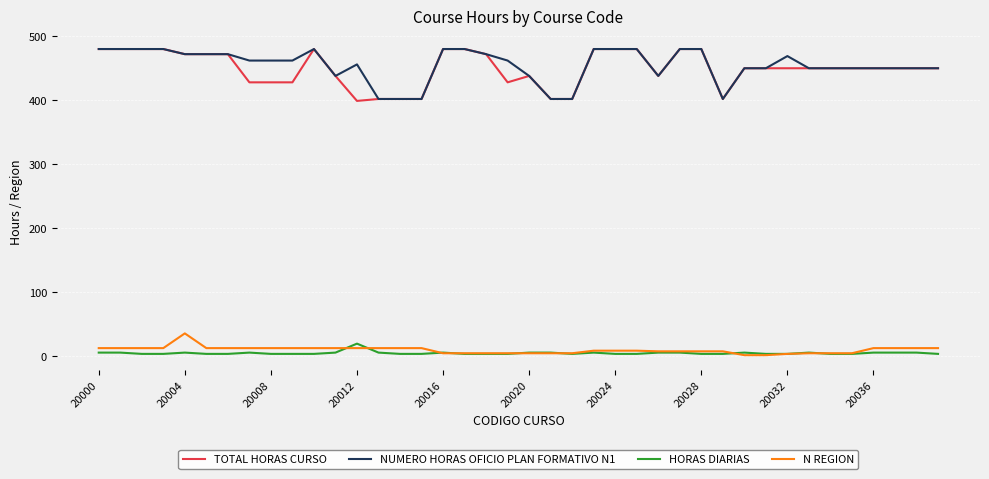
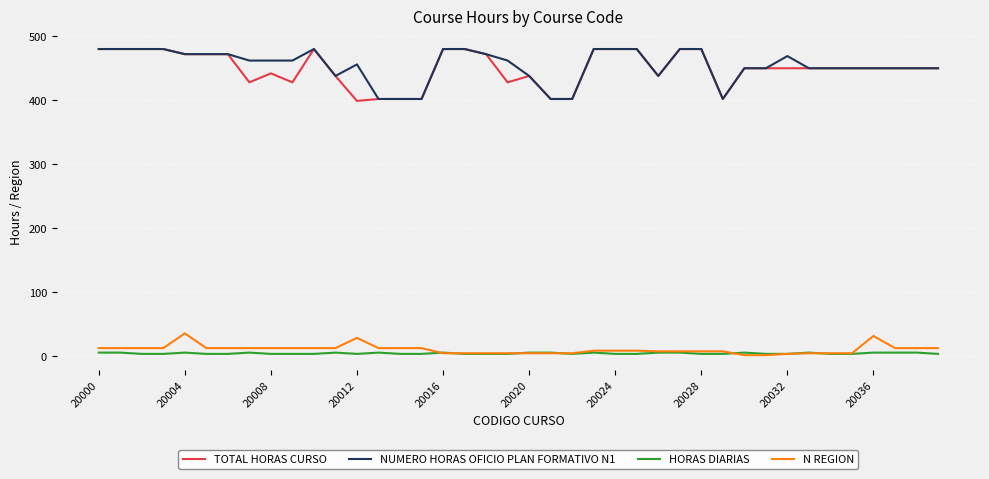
  {
    "TOTAL HORAS CURSO": {
-     "20008": 430,
+     "20008": 440,
      "20012": 400,
      "20032": 450
    },
    "NUMERO HORAS OFICIO PLAN FORMATIVO N1": {
      "20008": 460,
      "20012": 460,
      "20032": 470
    },
    "HORAS DIARIAS": {
      "20000": 10,
      "20004": 10,
      "20008": 0,
-     "20012": 20,
+     "20012": 0,
      "20024": 0,
      "20028": 0,
      "20036": 10
    },
    "N REGION": {
      "20000": 10,
      "20004": 40,
      "20008": 10,
-     "20012": 10,
+     "20012": 30,
      "20024": 10,
      "20028": 10,
-     "20036": 10
+     "20036": 30
    }
  }
